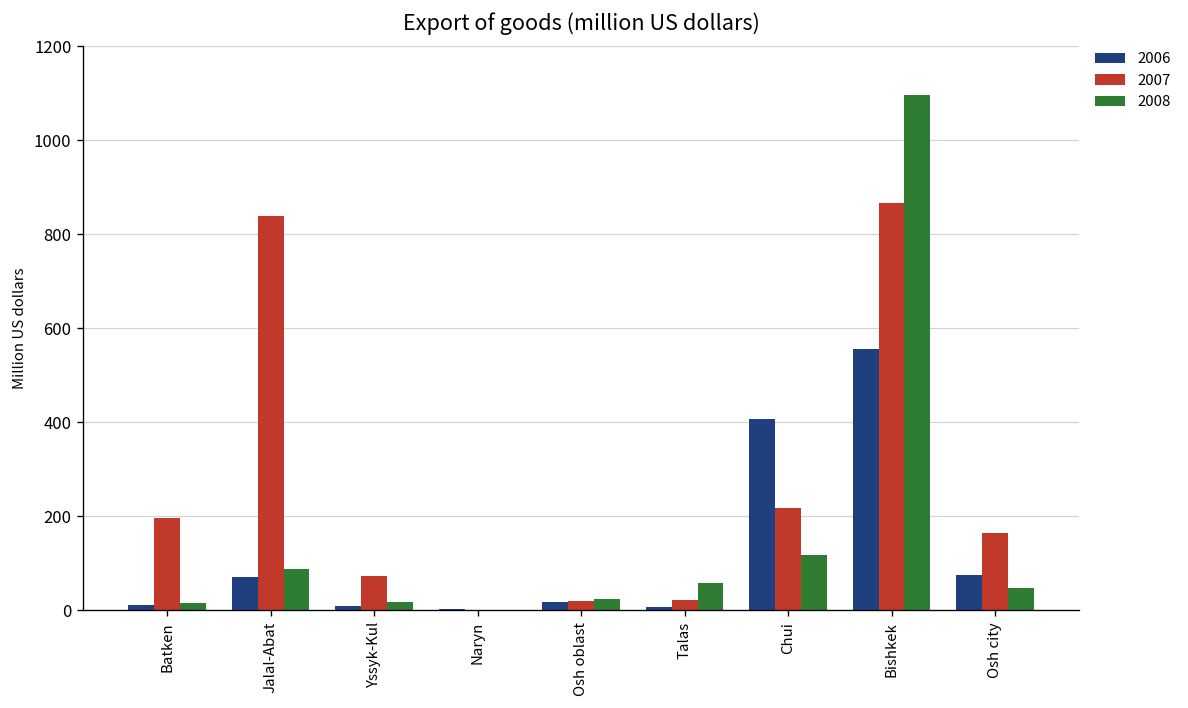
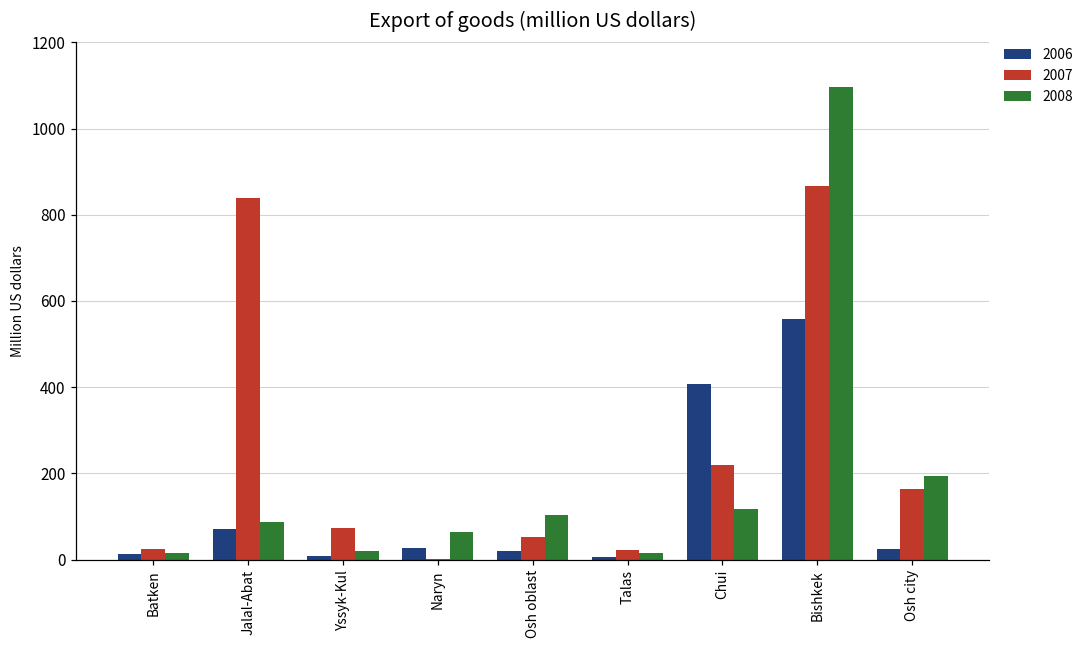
  {
    "2006": {
      "Batken": 10,
      "Jalal-Abat": 70,
      "Yssyk-Kul": 10,
-     "Naryn": 0,
+     "Naryn": 30,
      "Osh oblast": 20,
      "Talas": 10,
      "Chui": 410,
      "Bishkek": 560,
-     "Osh city": 80
+     "Osh city": 20
    },
    "2007": {
-     "Batken": 200,
+     "Batken": 20,
      "Jalal-Abat": 840,
      "Yssyk-Kul": 70,
-     "Osh oblast": 20,
+     "Osh oblast": 50,
      "Talas": 20,
      "Chui": 220,
      "Bishkek": 870,
      "Osh city": 160
    },
    "2008": {
      "Batken": 10,
      "Jalal-Abat": 90,
      "Yssyk-Kul": 20,
-     "Naryn": 0,
-     "Osh oblast": 20,
-     "Talas": 60,
+     "Naryn": 60,
+     "Osh oblast": 100,
+     "Talas": 10,
      "Chui": 120,
      "Bishkek": 1100,
-     "Osh city": 50
+     "Osh city": 190
    }
  }
